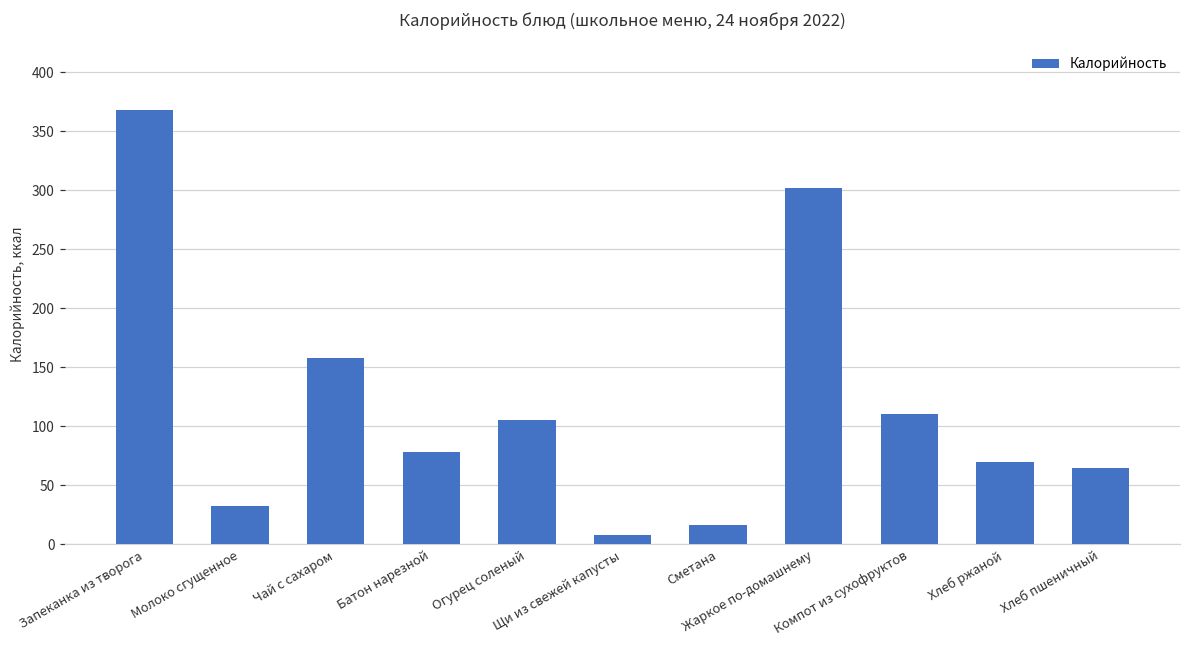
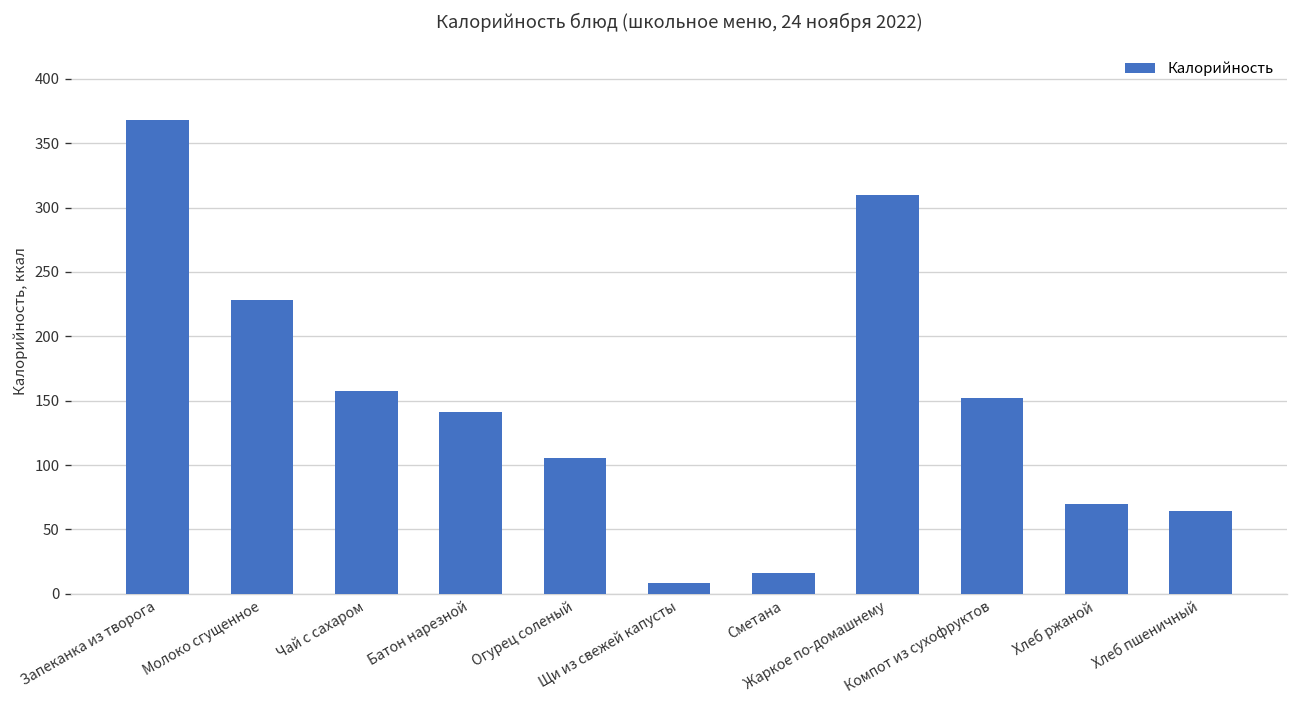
  {
    "Запеканка из творога": 368,
-   "Молоко сгущенное": 33,
+   "Молоко сгущенное": 228,
    "Чай с сахаром": 158,
-   "Батон нарезной": 79,
+   "Батон нарезной": 142,
    "Огурец соленый": 106,
    "Щи из свежей капусты": 8,
    "Сметана": 16,
-   "Жаркое по-домашнему": 302,
-   "Компот из сухофруктов": 110,
+   "Жаркое по-домашнему": 310,
+   "Компот из сухофруктов": 152,
    "Хлеб ржаной": 70,
    "Хлеб пшеничный": 65
  }
